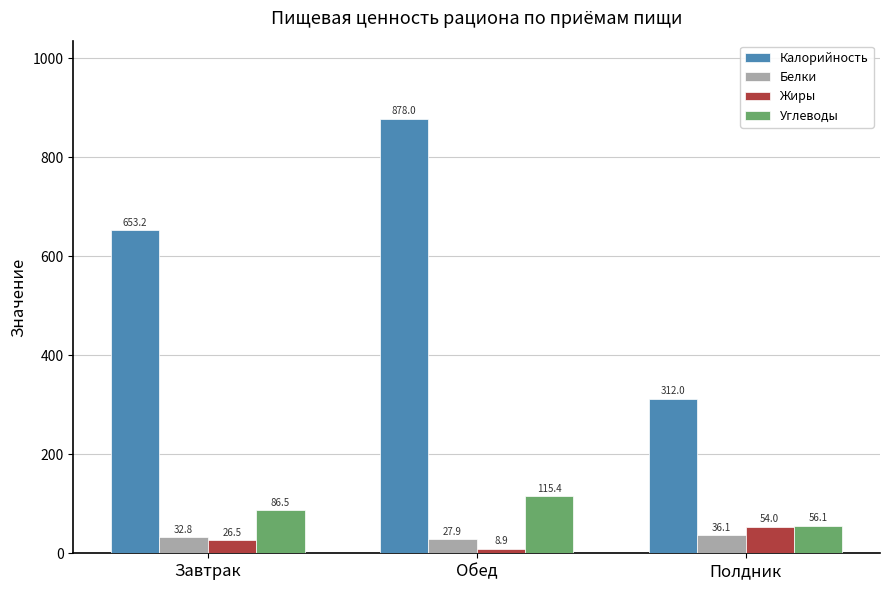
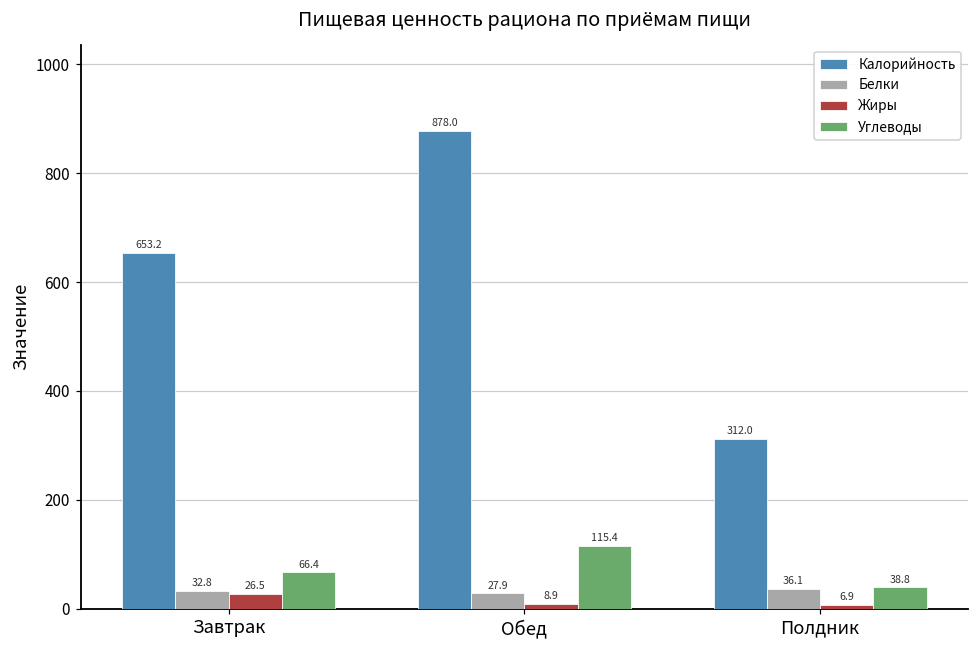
  {
    "Калорийность": {
      "Завтрак": 653.2,
      "Обед": 878.0,
      "Полдник": 312.0
    },
    "Белки": {
      "Завтрак": 32.8,
      "Обед": 27.9,
      "Полдник": 36.1
    },
    "Жиры": {
      "Завтрак": 26.5,
      "Обед": 8.9,
-     "Полдник": 54.0
+     "Полдник": 6.9
    },
    "Углеводы": {
-     "Завтрак": 86.5,
+     "Завтрак": 66.4,
      "Обед": 115.4,
-     "Полдник": 56.1
+     "Полдник": 38.8
    }
  }
